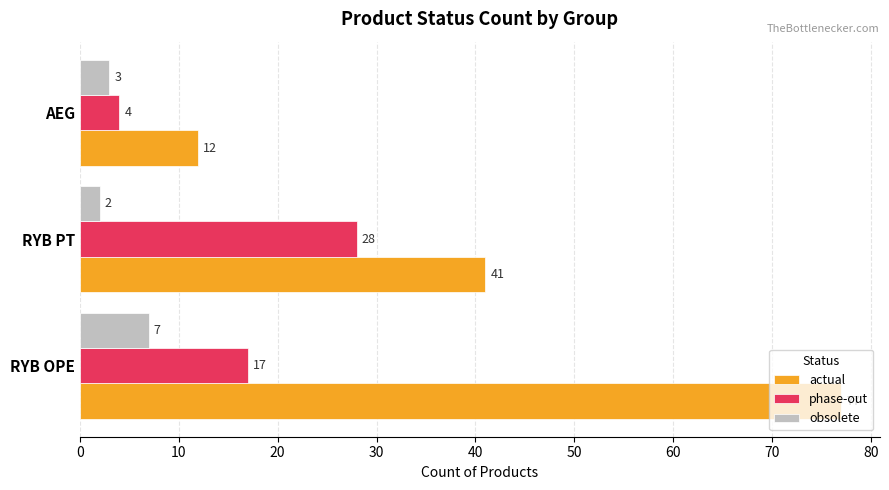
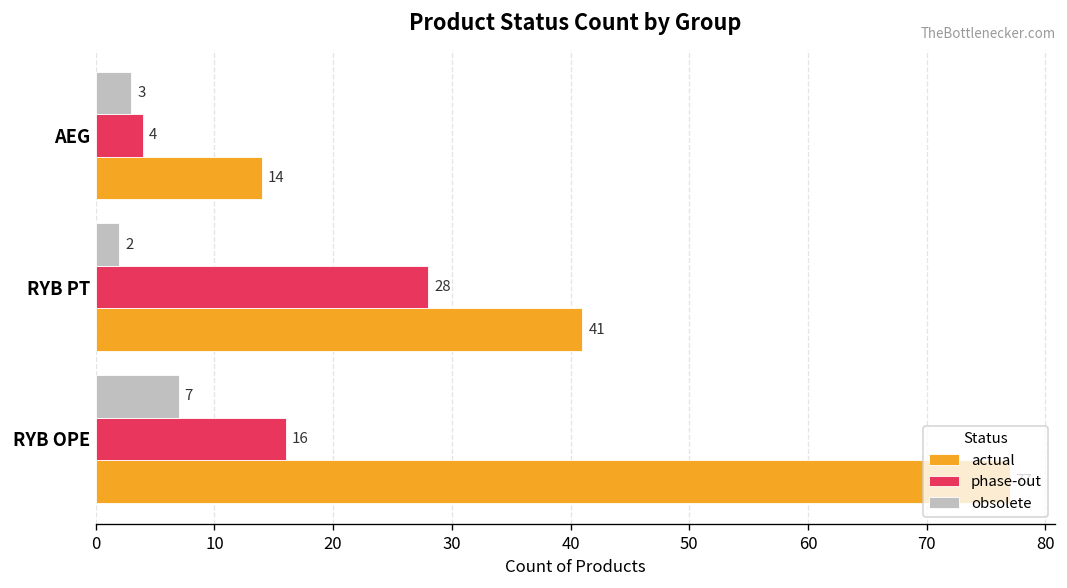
  {
    "actual": {
-     "AEG": 12,
+     "AEG": 14,
      "RYB PT": 41
    },
    "phase-out": {
      "AEG": 4,
      "RYB PT": 28,
-     "RYB OPE": 17
+     "RYB OPE": 16
    },
    "obsolete": {
      "AEG": 3,
      "RYB PT": 2,
      "RYB OPE": 7
    }
  }
